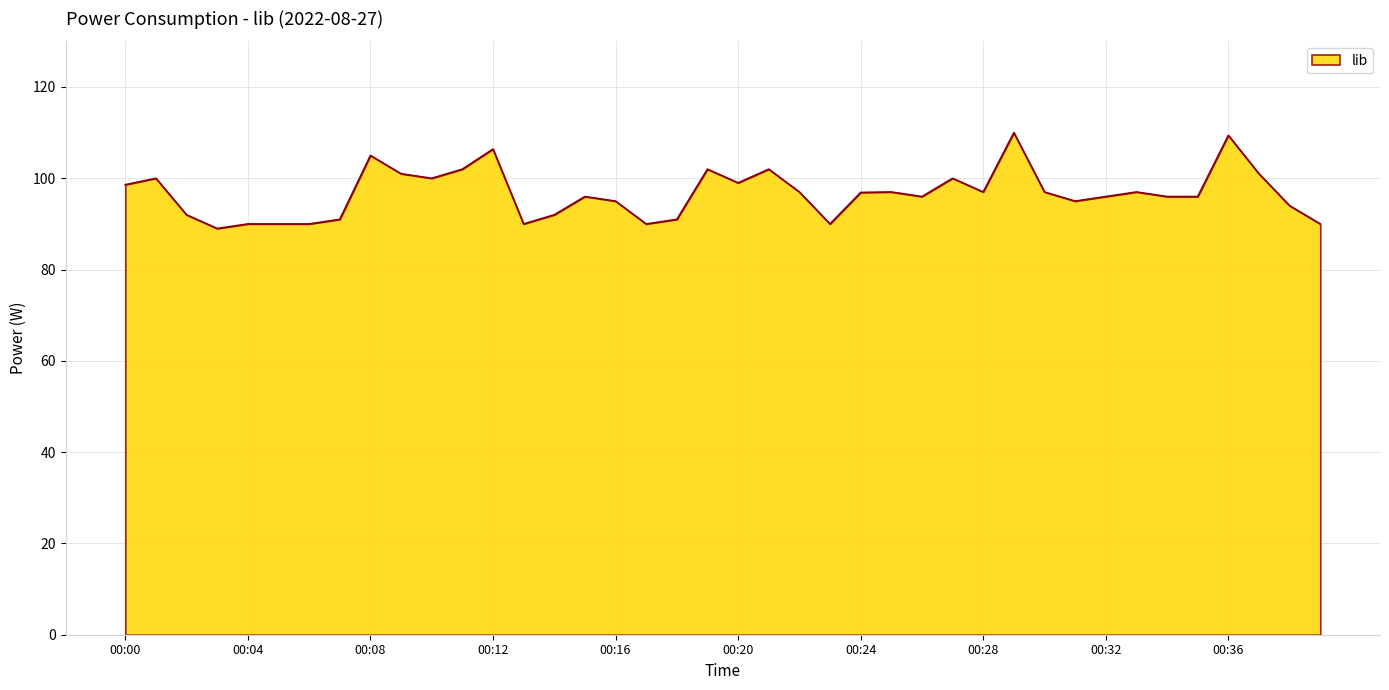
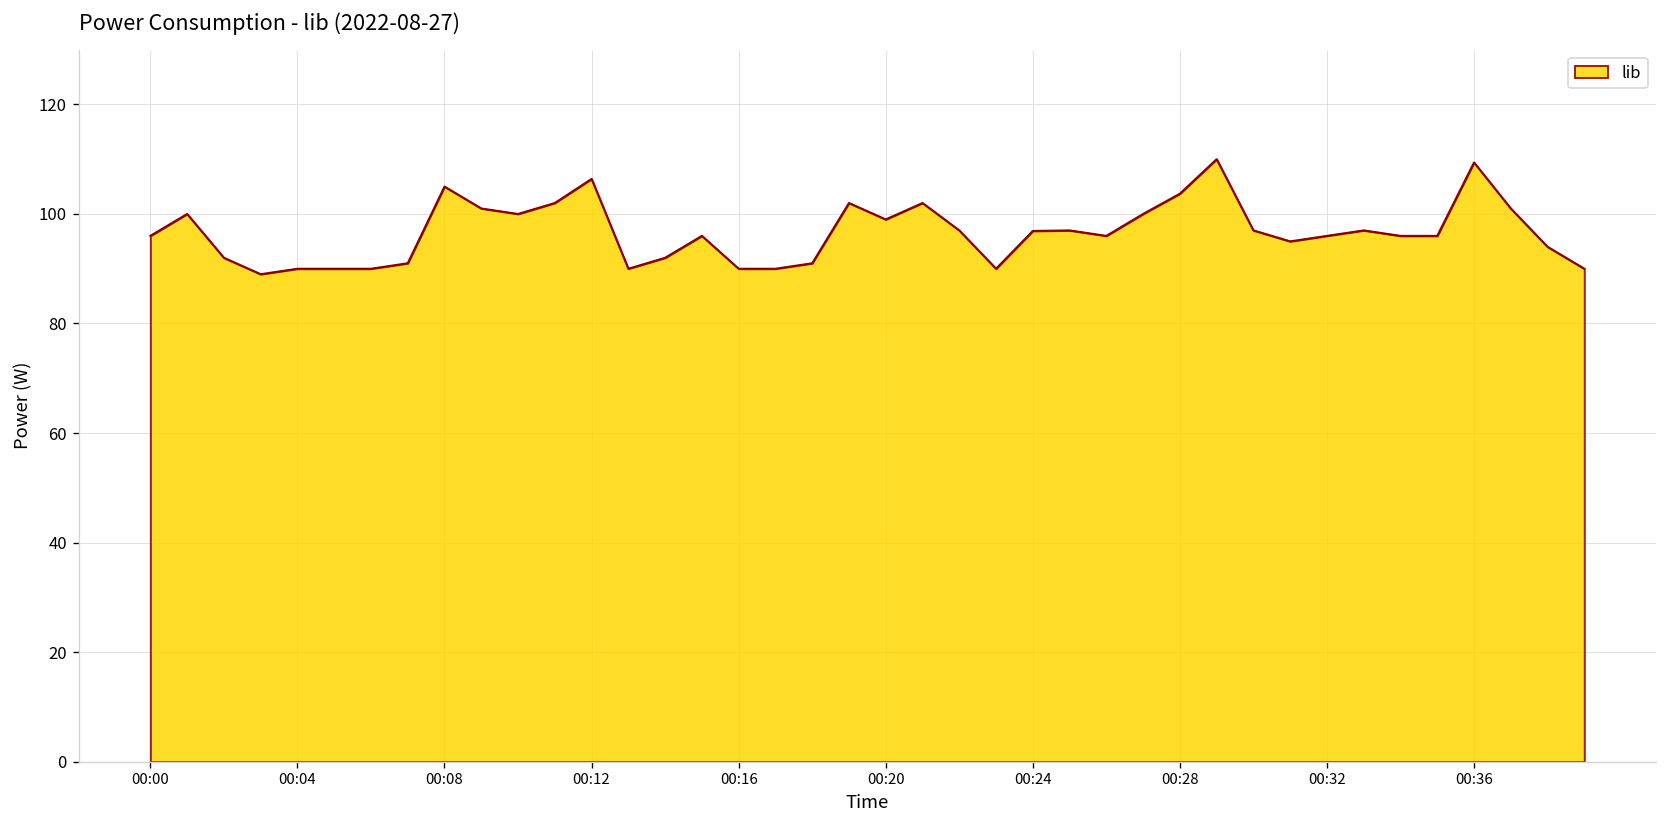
  {
-   "00:00": 99,
+   "00:00": 96,
    "00:04": 90,
    "00:08": 105,
    "00:12": 106,
-   "00:16": 95,
+   "00:16": 90,
    "00:20": 99,
    "00:24": 97,
-   "00:28": 97,
+   "00:28": 104,
    "00:32": 96,
    "00:36": 109
  }
